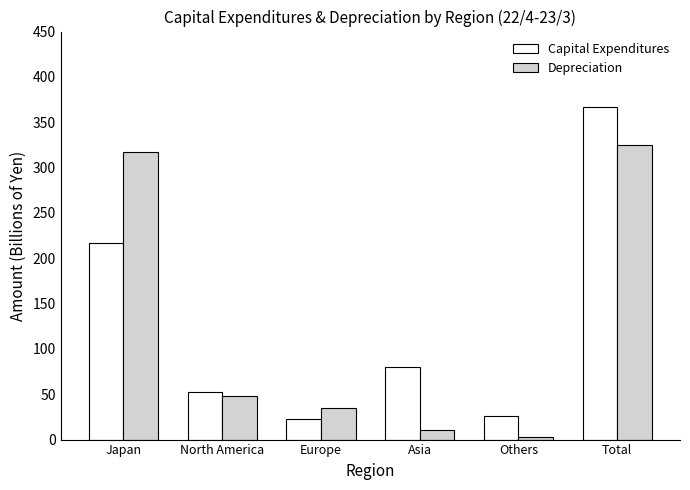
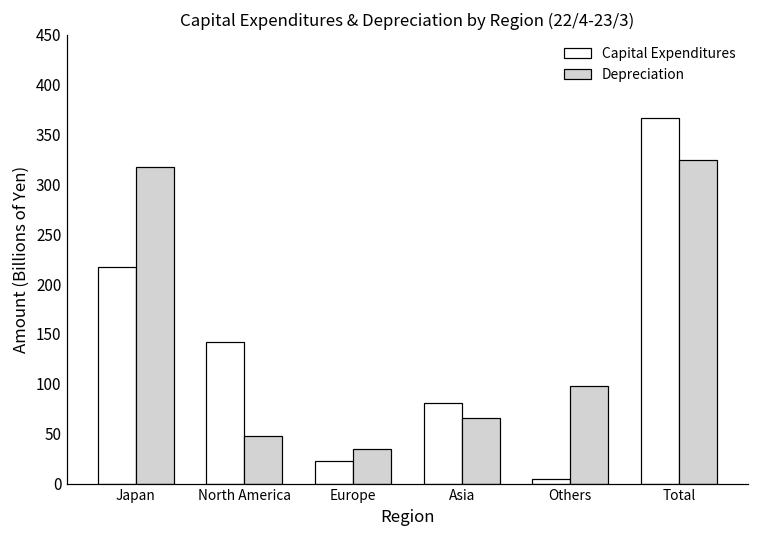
  {
    "Capital Expenditures": {
      "Japan": 220,
-     "North America": 50,
+     "North America": 140,
      "Europe": 20,
      "Asia": 80,
-     "Others": 30,
+     "Others": 0,
      "Total": 370
    },
    "Depreciation": {
      "Japan": 320,
      "North America": 50,
      "Europe": 30,
-     "Asia": 10,
-     "Others": 0,
+     "Asia": 70,
+     "Others": 100,
      "Total": 320
    }
  }
